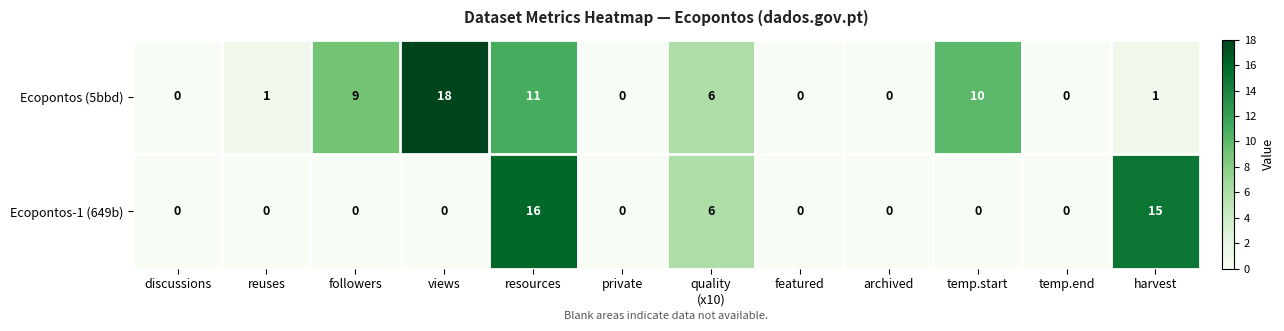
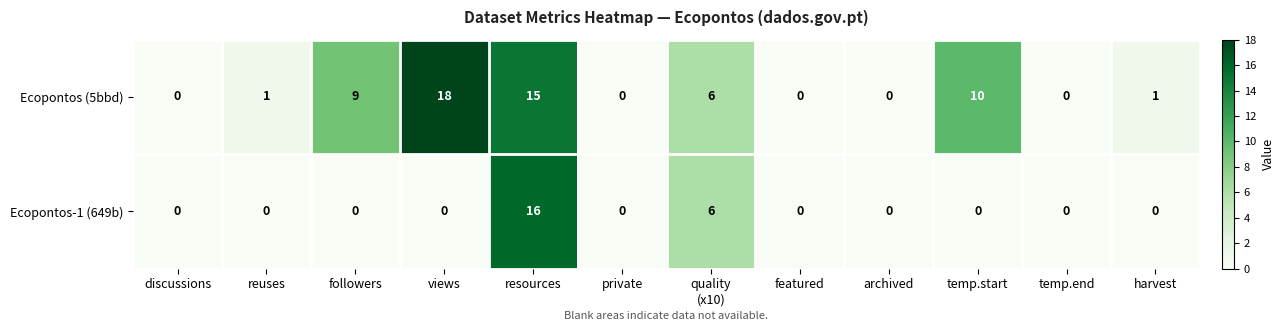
  {
    "Ecopontos (5bbd)": {
      "discussions": 0,
      "reuses": 1,
      "followers": 9,
      "views": 18,
-     "resources": 11,
+     "resources": 15,
      "private": 0,
      "quality (x10)": 6,
      "featured": 0,
      "archived": 0,
      "temp.start": 10,
      "temp.end": 0,
      "harvest": 1
    },
    "Ecopontos-1 (649b)": {
      "discussions": 0,
      "reuses": 0,
      "followers": 0,
      "views": 0,
      "resources": 16,
      "private": 0,
      "quality (x10)": 6,
      "featured": 0,
      "archived": 0,
      "temp.start": 0,
      "temp.end": 0,
-     "harvest": 15
+     "harvest": 0
    }
  }
